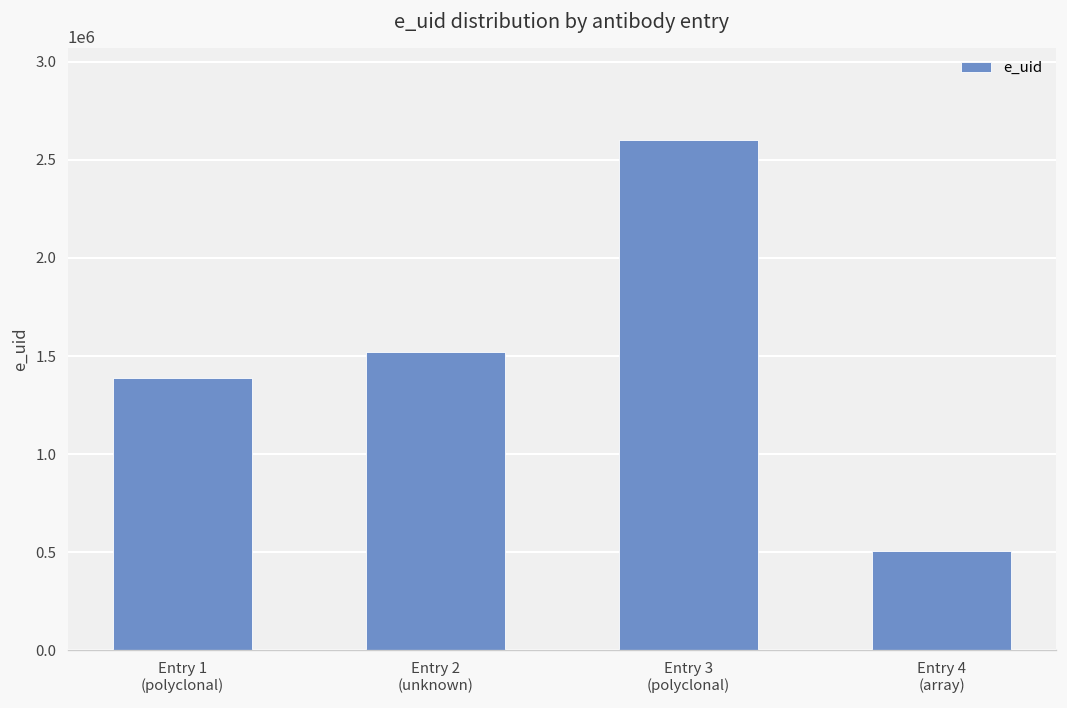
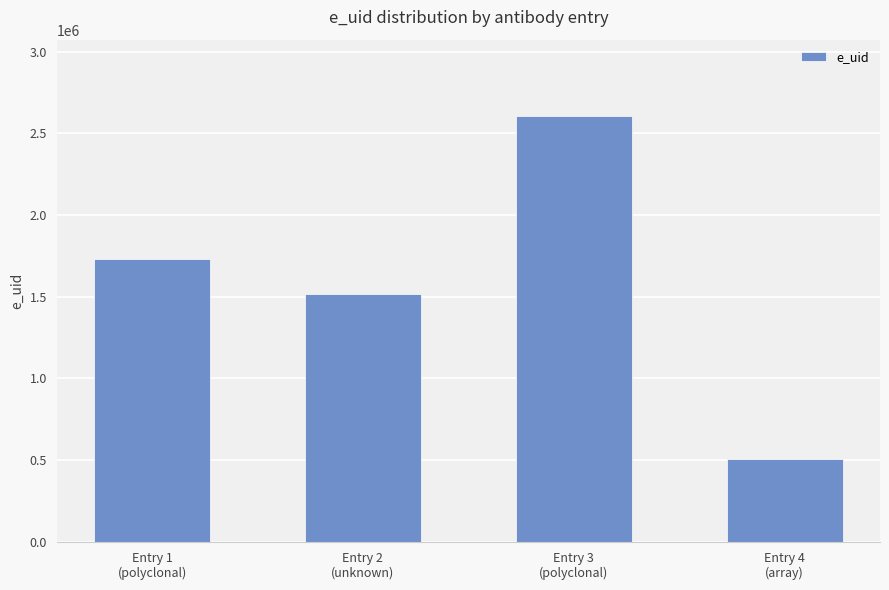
  {
-   "Entry 1 (polyclonal)": 1390000,
+   "Entry 1 (polyclonal)": 1730000,
    "Entry 2 (unknown)": 1520000,
    "Entry 3 (polyclonal)": 2600000,
    "Entry 4 (array)": 510000
  }
